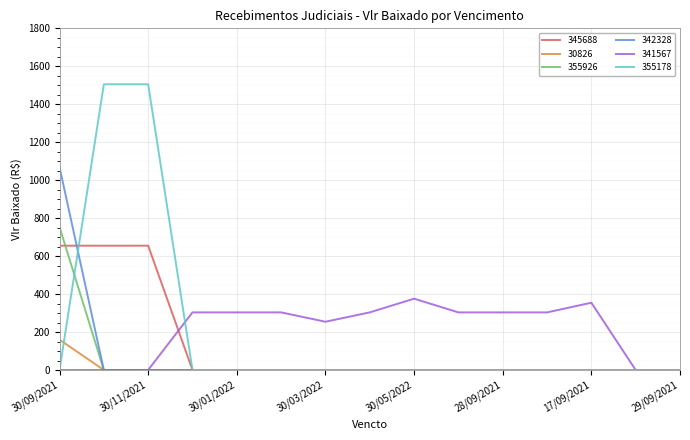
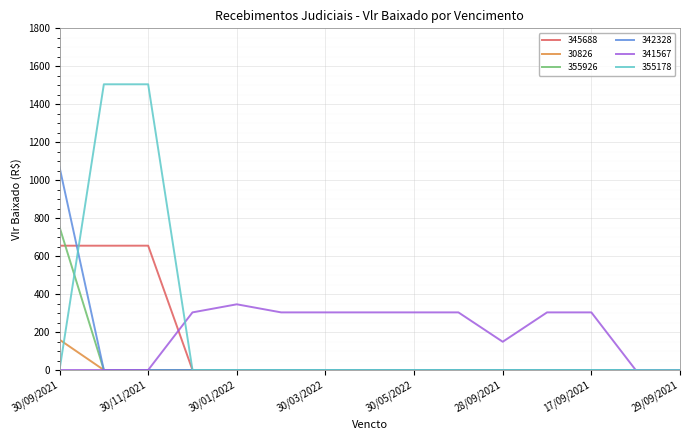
  {
    "355926": {
      "30/09/2021": 750
    },
    "342328": {
      "30/09/2021": 1070
    },
    "341567": {
-     "30/01/2022": 300,
-     "30/03/2022": 250,
-     "30/05/2022": 380,
-     "28/09/2021": 300,
-     "17/09/2021": 350
+     "30/01/2022": 350,
+     "30/03/2022": 300,
+     "30/05/2022": 300,
+     "28/09/2021": 150,
+     "17/09/2021": 300
    },
    "355178": {
      "30/11/2021": 1510
    }
  }
